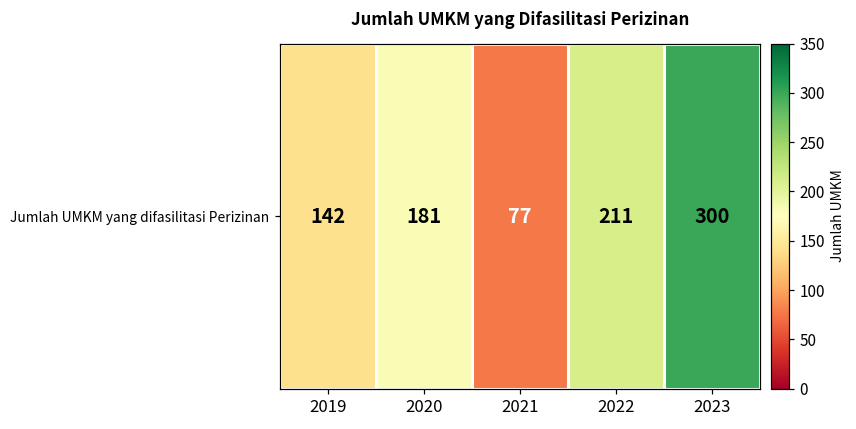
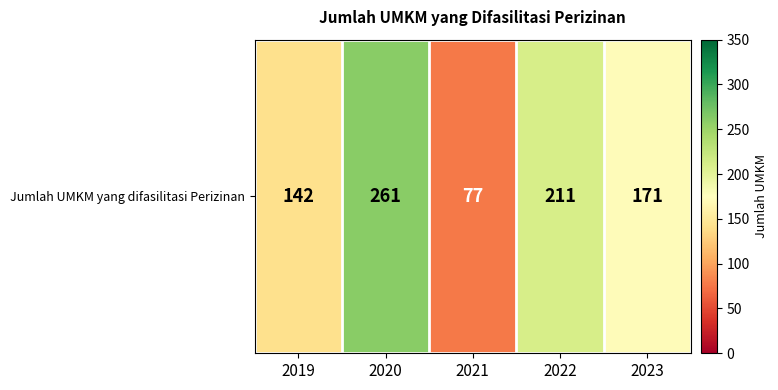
  {
    "Jumlah UMKM yang difasilitasi Perizinan": {
      "2019": 142,
-     "2020": 181,
+     "2020": 261,
      "2021": 77,
      "2022": 211,
-     "2023": 300
+     "2023": 171
    }
  }
